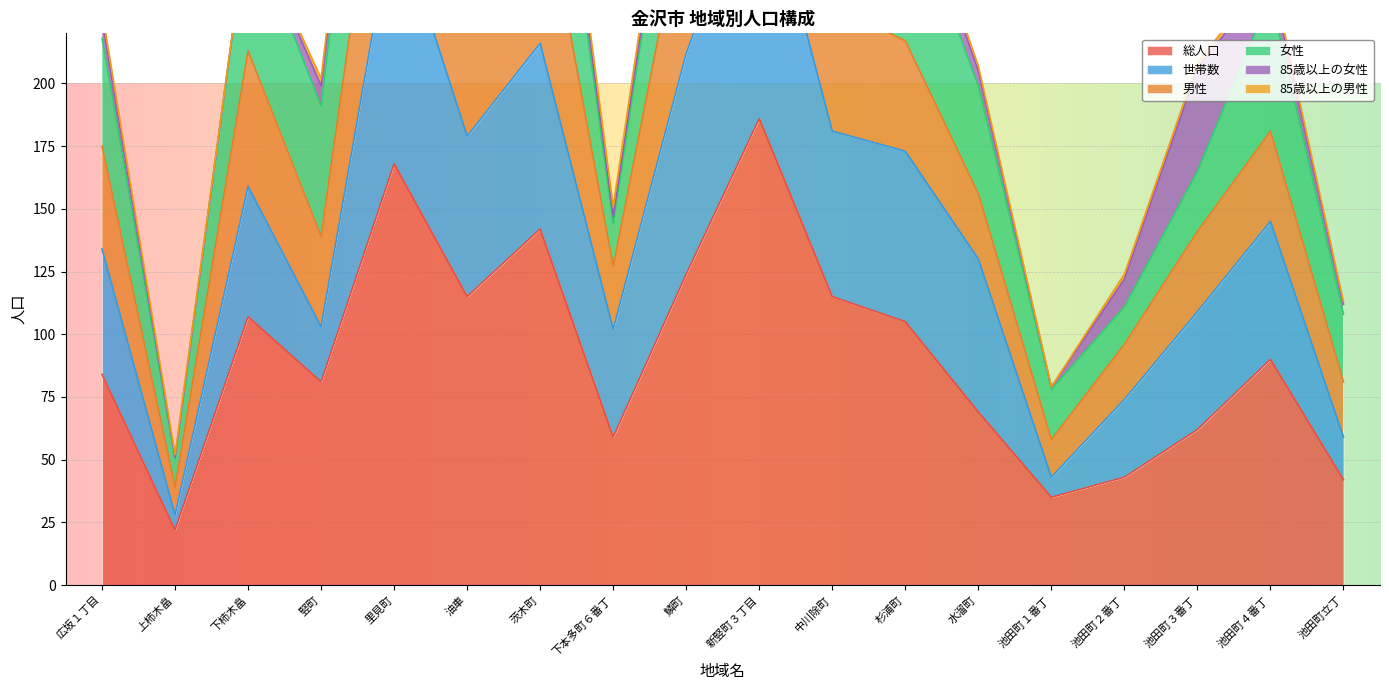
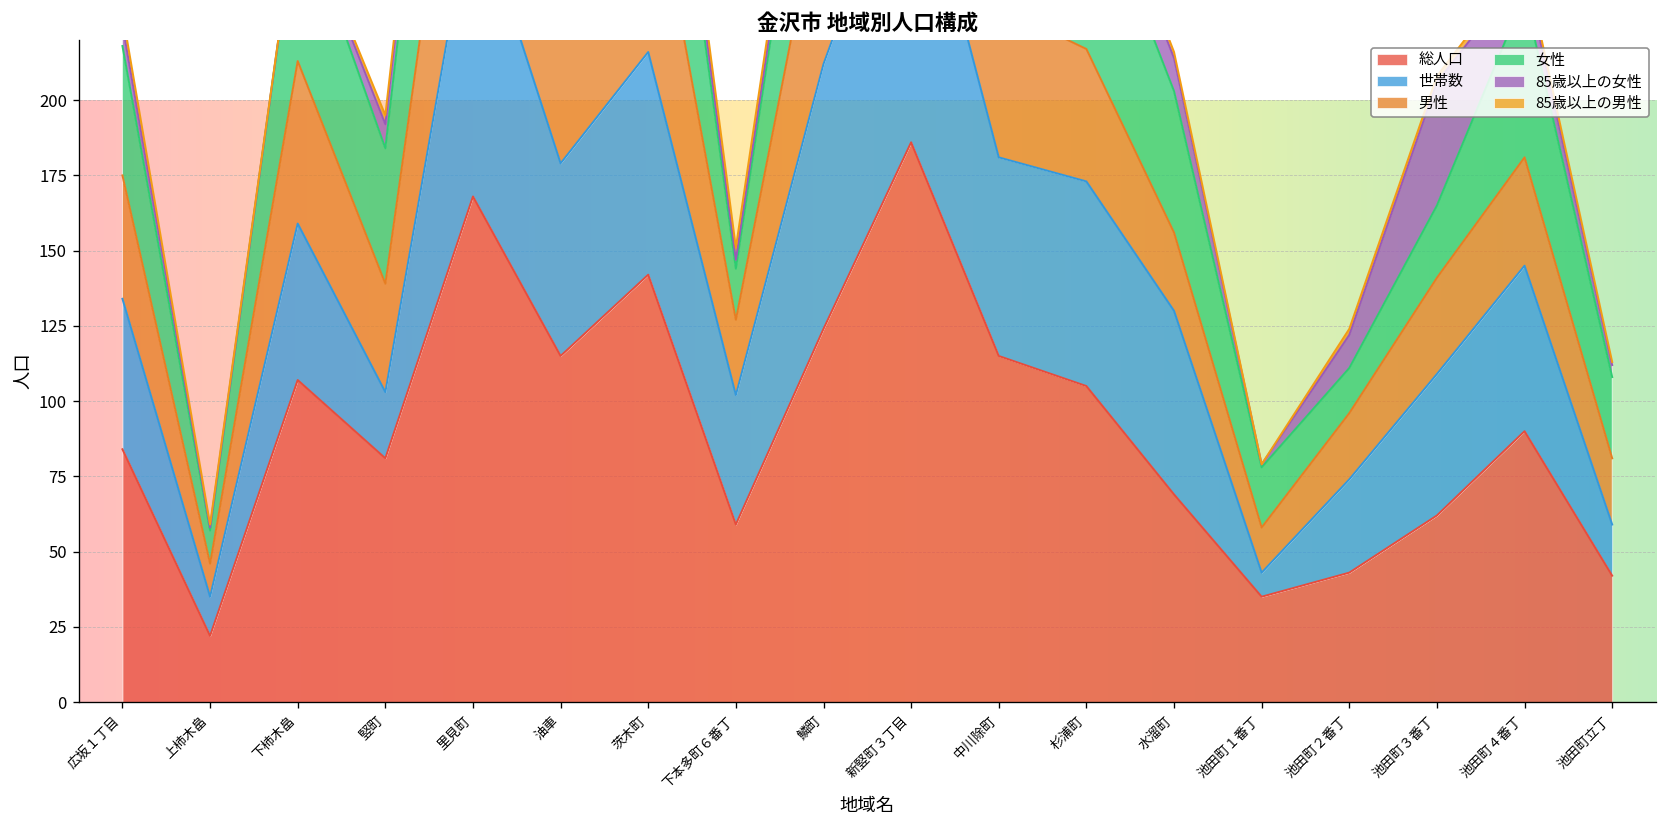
  {
    "世帯数": {
      "広坂１丁目": 50,
-     "上柿木畠": 6,
+     "上柿木畠": 13,
      "下柿木畠": 52,
      "竪町": 22,
      "油車": 64,
      "茨木町": 74,
      "下本多町６番丁": 43,
      "鱗町": 88,
      "中川除町": 66,
      "杉浦町": 68,
      "水溜町": 61,
      "池田町１番丁": 8,
      "池田町２番丁": 31,
      "池田町３番丁": 47,
      "池田町４番丁": 55,
      "池田町立丁": 17
    },
    "女性": {
      "広坂１丁目": 43,
-     "竪町": 52,
+     "竪町": 45,
      "下本多町６番丁": 17,
-     "水溜町": 43,
+     "水溜町": 47,
      "池田町１番丁": 20,
      "池田町２番丁": 15,
      "池田町３番丁": 24,
      "池田町立丁": 27
    },
    "85歳以上の女性": {
      "竪町": 8,
      "下本多町６番丁": 3,
-     "水溜町": 6,
+     "水溜町": 11,
      "池田町２番丁": 11
    }
  }
